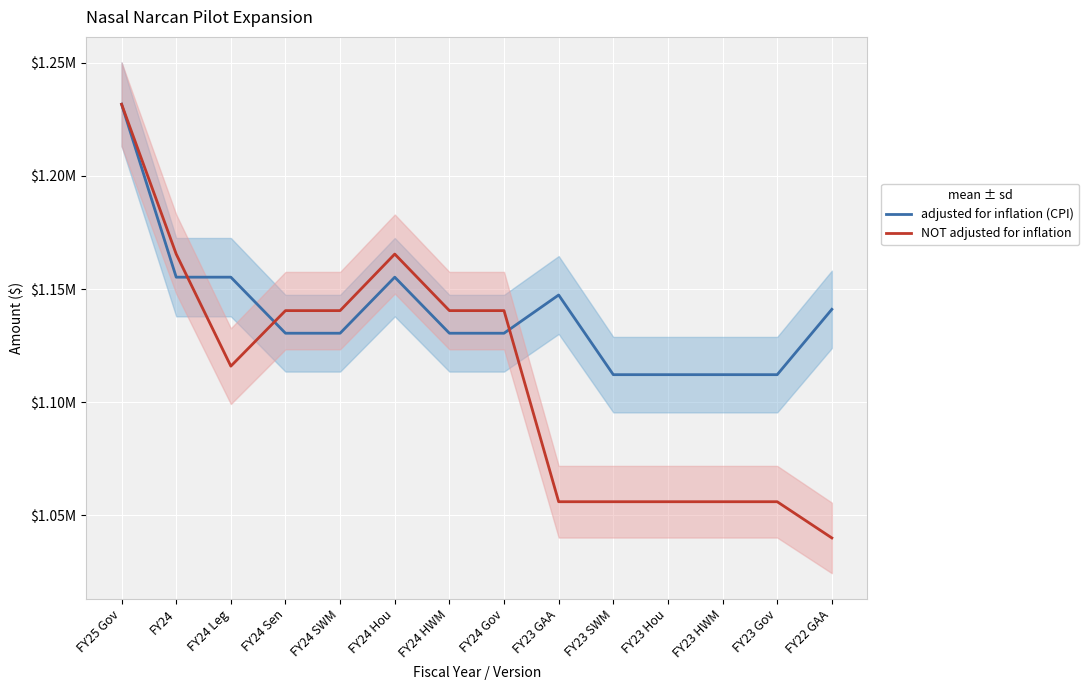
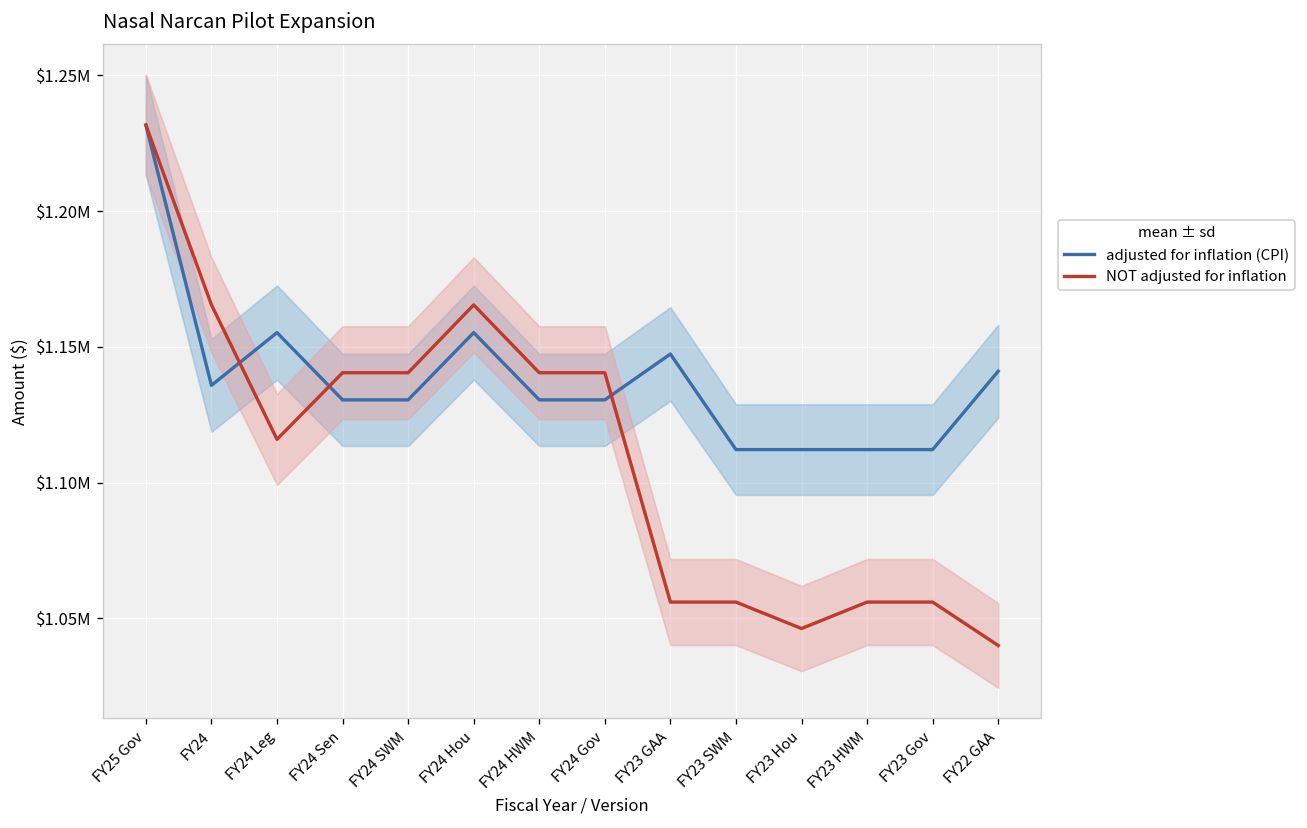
  {
    "adjusted for inflation (CPI)": {
-     "FY24": "$1155000",
+     "FY24": "$1136000",
      "FY24 Leg": "$1155000",
      "FY24 Sen": "$1130000",
      "FY24 SWM": "$1130000",
      "FY24 Hou": "$1155000",
      "FY24 HWM": "$1130000",
      "FY24 Gov": "$1130000",
      "FY23 GAA": "$1147000",
      "FY23 SWM": "$1112000",
      "FY23 Hou": "$1112000",
      "FY23 HWM": "$1112000",
      "FY23 Gov": "$1112000",
      "FY22 GAA": "$1141000"
    },
    "NOT adjusted for inflation": {
      "FY24": "$1165000",
      "FY24 Leg": "$1116000",
      "FY24 Sen": "$1140000",
      "FY24 SWM": "$1140000",
      "FY24 Hou": "$1165000",
      "FY24 HWM": "$1140000",
      "FY24 Gov": "$1140000",
      "FY23 GAA": "$1056000",
      "FY23 SWM": "$1056000",
-     "FY23 Hou": "$1056000",
+     "FY23 Hou": "$1046000",
      "FY23 HWM": "$1056000",
      "FY23 Gov": "$1056000",
      "FY22 GAA": "$1040000"
    }
  }
